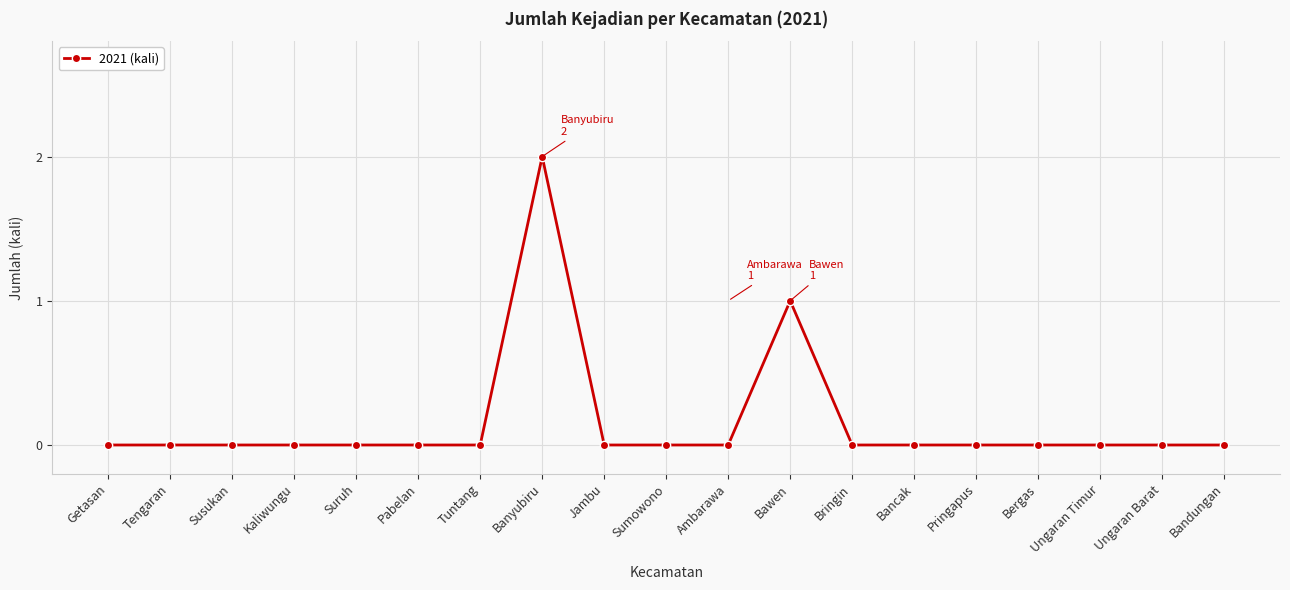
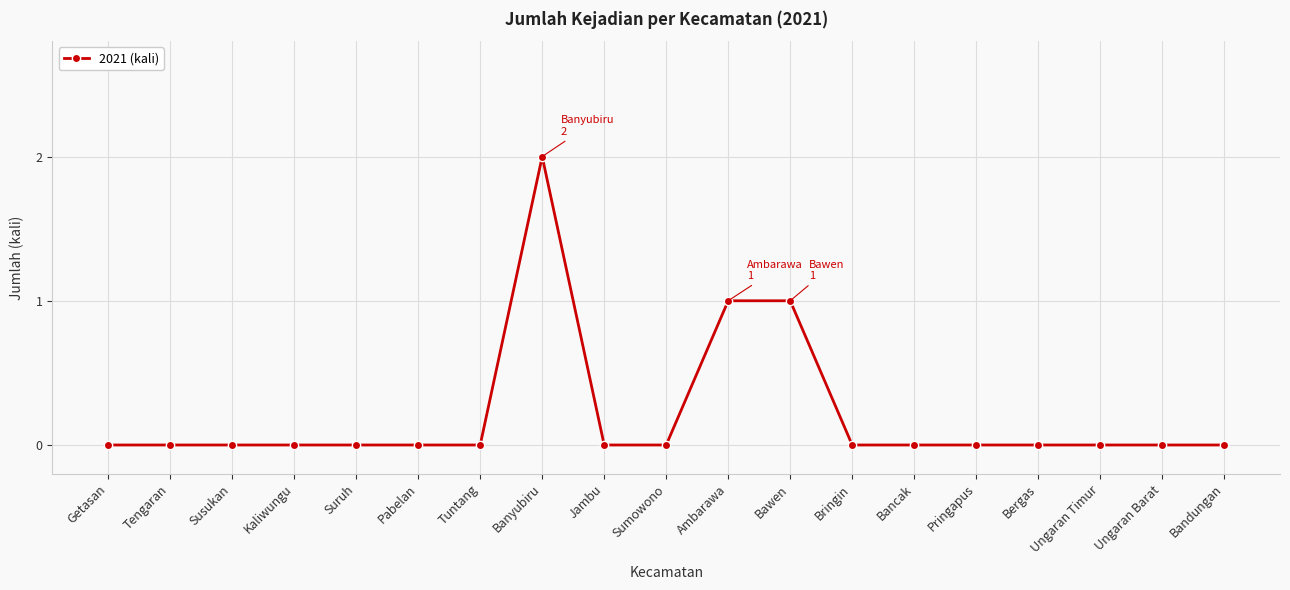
  {
    "Getasan": 0,
    "Tengaran": 0,
    "Susukan": 0,
    "Kaliwungu": 0,
    "Suruh": 0,
    "Pabelan": 0,
    "Tuntang": 0,
    "Jambu": 0,
    "Sumowono": 0,
-   "Ambarawa": 0,
+   "Ambarawa": 1,
    "Bringin": 0,
    "Bancak": 0,
    "Pringapus": 0,
    "Bergas": 0,
    "Ungaran Timur": 0,
    "Ungaran Barat": 0,
    "Bandungan": 0
  }
